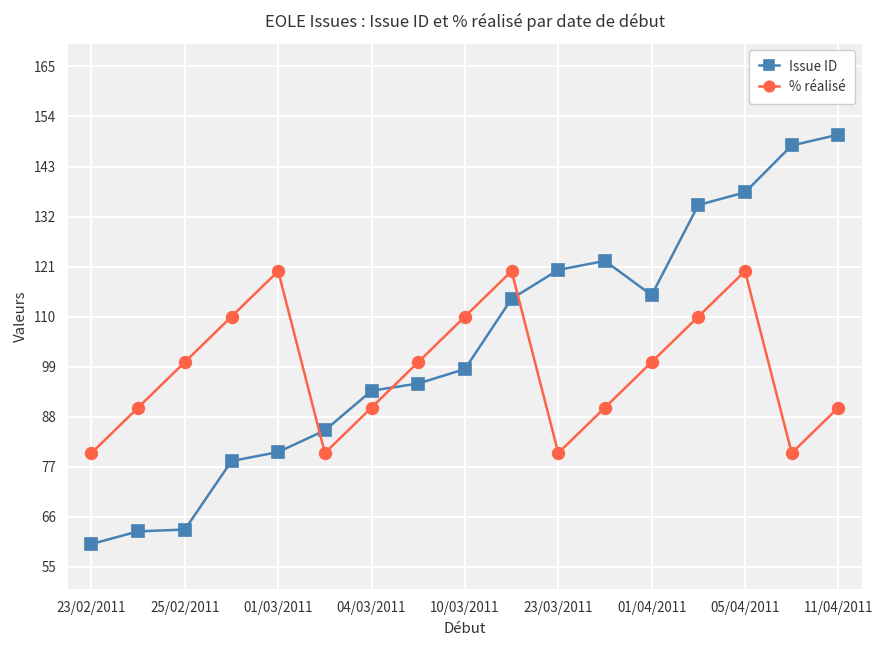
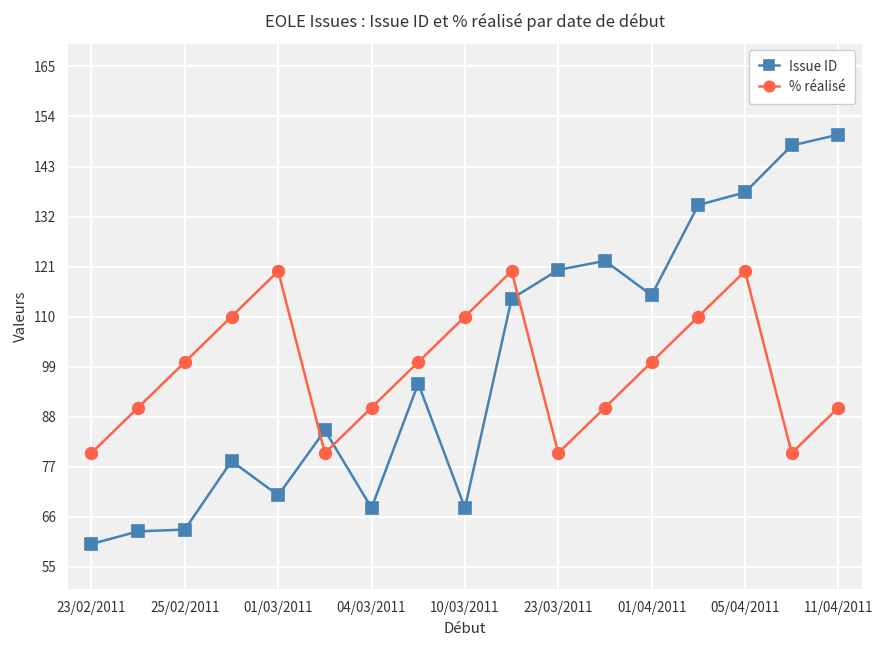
  {
    "Issue ID": {
      "23/02/2011": 60,
      "25/02/2011": 63,
-     "01/03/2011": 80,
-     "04/03/2011": 94,
-     "10/03/2011": 98,
+     "01/03/2011": 71,
+     "04/03/2011": 68,
+     "10/03/2011": 68,
      "23/03/2011": 120,
      "01/04/2011": 115,
      "05/04/2011": 137,
      "11/04/2011": 150
    },
    "% réalisé": {
      "23/02/2011": 80,
      "25/02/2011": 100,
      "01/03/2011": 120,
      "04/03/2011": 90,
      "10/03/2011": 110,
      "23/03/2011": 80,
      "01/04/2011": 100,
      "05/04/2011": 120,
      "11/04/2011": 90
    }
  }
